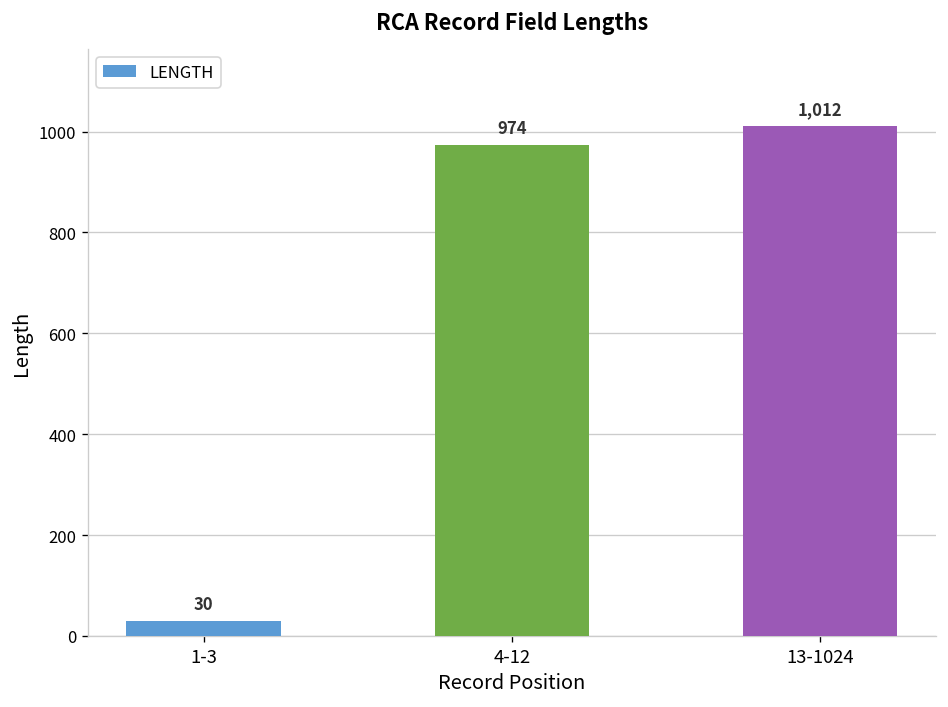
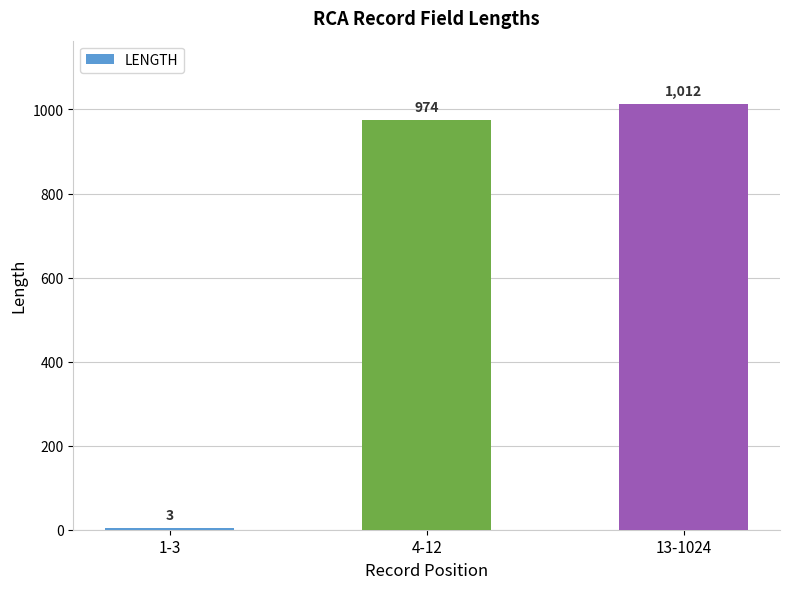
  {
-   "1-3": "30",
+   "1-3": "3",
    "4-12": "974",
    "13-1024": "1,012"
  }
